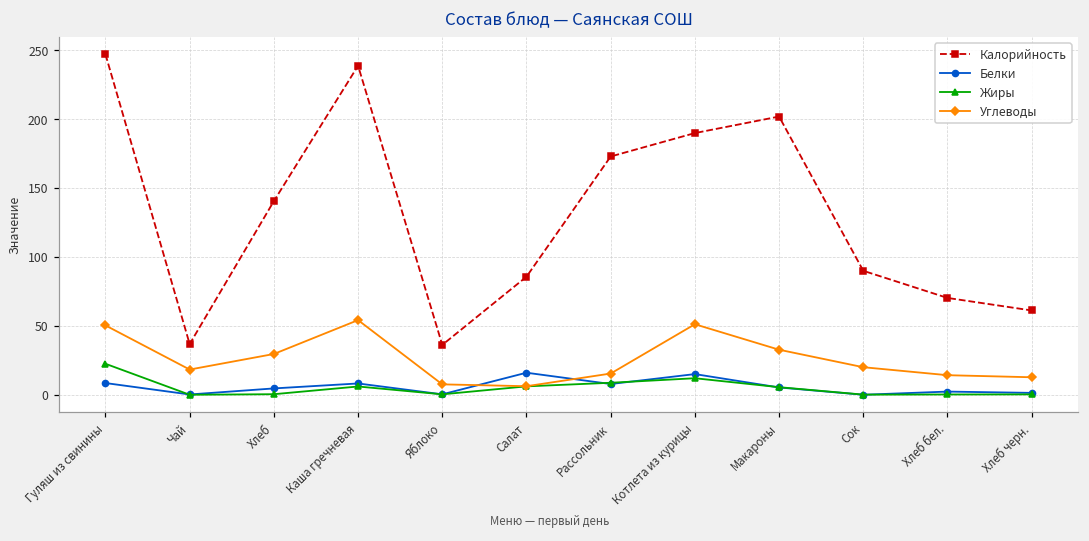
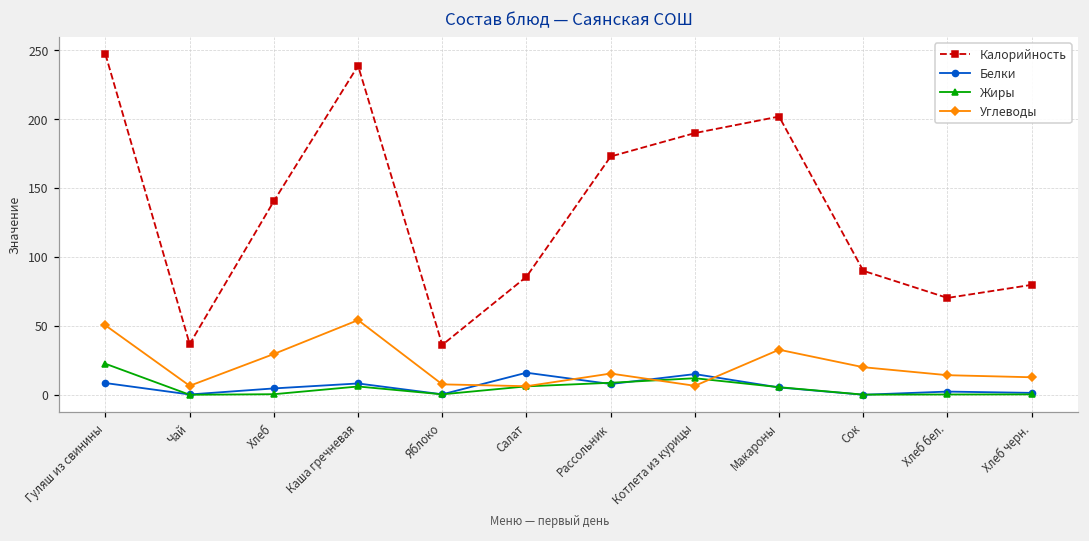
  {
    "Калорийность": {
      "Гуляш из свинины": 247,
      "Чай": 37,
      "Хлеб": 141,
      "Каша гречневая": 239,
      "Яблоко": 36,
      "Салат": 86,
      "Рассольник": 173,
      "Котлета из курицы": 190,
      "Макароны": 202,
      "Сок": 90,
      "Хлеб бел.": 70,
-     "Хлеб черн.": 61
+     "Хлеб черн.": 80
    },
    "Белки": {
      "Гуляш из свинины": 9,
      "Хлеб": 5,
      "Каша гречневая": 8,
      "Салат": 16,
      "Котлета из курицы": 15,
      "Хлеб бел.": 2
    },
    "Жиры": {
      "Гуляш из свинины": 23,
      "Хлеб": 0,
      "Каша гречневая": 6,
      "Котлета из курицы": 12,
      "Хлеб бел.": 0
    },
    "Углеводы": {
      "Гуляш из свинины": 50,
-     "Чай": 18,
+     "Чай": 7,
      "Хлеб": 30,
      "Каша гречневая": 54,
      "Яблоко": 8,
      "Рассольник": 15,
-     "Котлета из курицы": 51,
+     "Котлета из курицы": 7,
      "Макароны": 33,
      "Сок": 20,
      "Хлеб бел.": 14,
      "Хлеб черн.": 13
    }
  }
